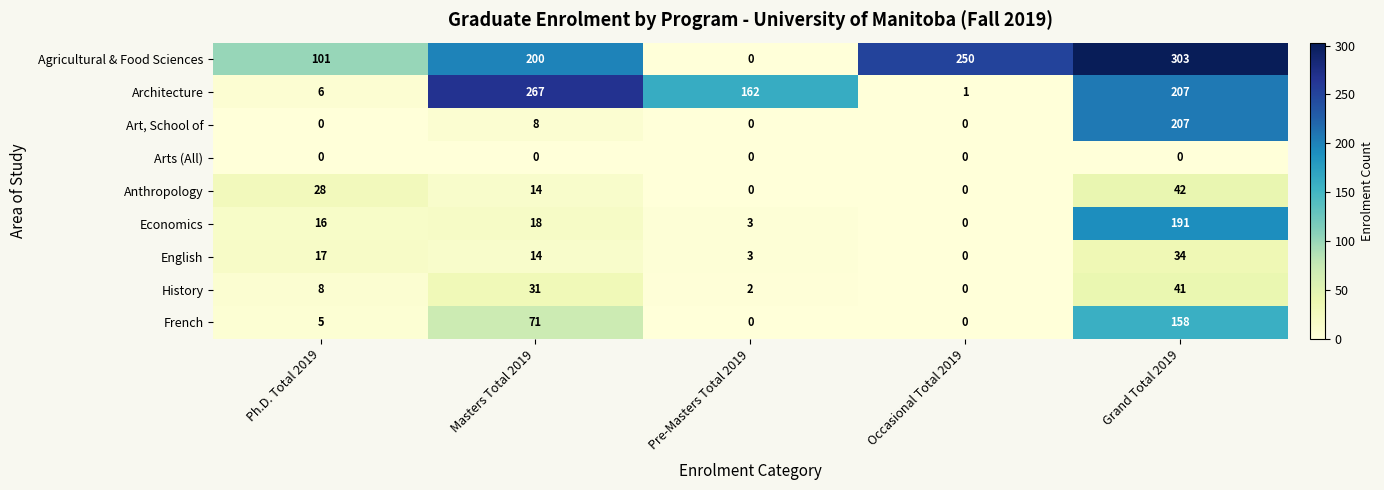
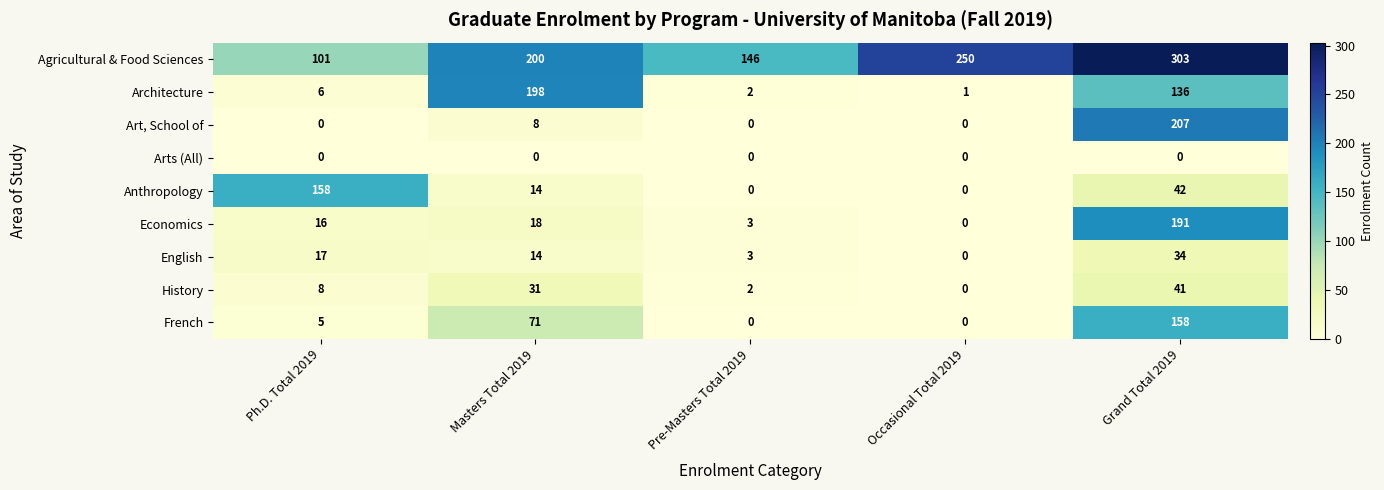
  {
    "Agricultural & Food Sciences": {
      "Ph.D. Total 2019": 101,
      "Masters Total 2019": 200,
-     "Pre-Masters Total 2019": 0,
+     "Pre-Masters Total 2019": 146,
      "Occasional Total 2019": 250,
      "Grand Total 2019": 303
    },
    "Architecture": {
      "Ph.D. Total 2019": 6,
-     "Masters Total 2019": 267,
-     "Pre-Masters Total 2019": 162,
+     "Masters Total 2019": 198,
+     "Pre-Masters Total 2019": 2,
      "Occasional Total 2019": 1,
-     "Grand Total 2019": 207
+     "Grand Total 2019": 136
    },
    "Art, School of": {
      "Ph.D. Total 2019": 0,
      "Masters Total 2019": 8,
      "Pre-Masters Total 2019": 0,
      "Occasional Total 2019": 0,
      "Grand Total 2019": 207
    },
    "Arts (All)": {
      "Ph.D. Total 2019": 0,
      "Masters Total 2019": 0,
      "Pre-Masters Total 2019": 0,
      "Occasional Total 2019": 0,
      "Grand Total 2019": 0
    },
    "Anthropology": {
-     "Ph.D. Total 2019": 28,
+     "Ph.D. Total 2019": 158,
      "Masters Total 2019": 14,
      "Pre-Masters Total 2019": 0,
      "Occasional Total 2019": 0,
      "Grand Total 2019": 42
    },
    "Economics": {
      "Ph.D. Total 2019": 16,
      "Masters Total 2019": 18,
      "Pre-Masters Total 2019": 3,
      "Occasional Total 2019": 0,
      "Grand Total 2019": 191
    },
    "English": {
      "Ph.D. Total 2019": 17,
      "Masters Total 2019": 14,
      "Pre-Masters Total 2019": 3,
      "Occasional Total 2019": 0,
      "Grand Total 2019": 34
    },
    "History": {
      "Ph.D. Total 2019": 8,
      "Masters Total 2019": 31,
      "Pre-Masters Total 2019": 2,
      "Occasional Total 2019": 0,
      "Grand Total 2019": 41
    },
    "French": {
      "Ph.D. Total 2019": 5,
      "Masters Total 2019": 71,
      "Pre-Masters Total 2019": 0,
      "Occasional Total 2019": 0,
      "Grand Total 2019": 158
    }
  }
